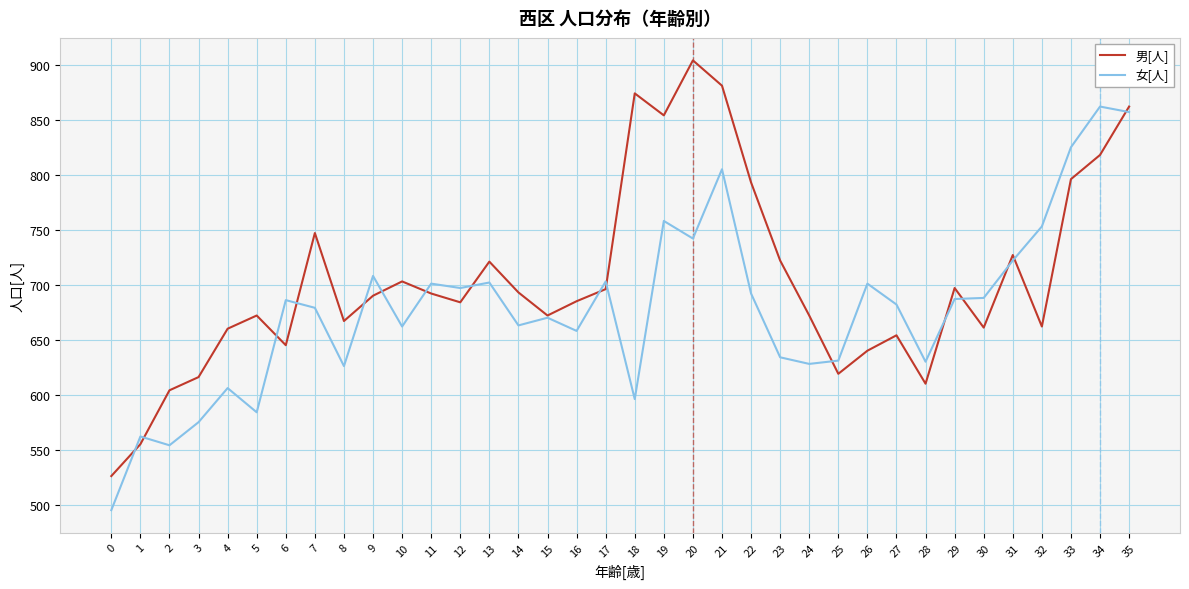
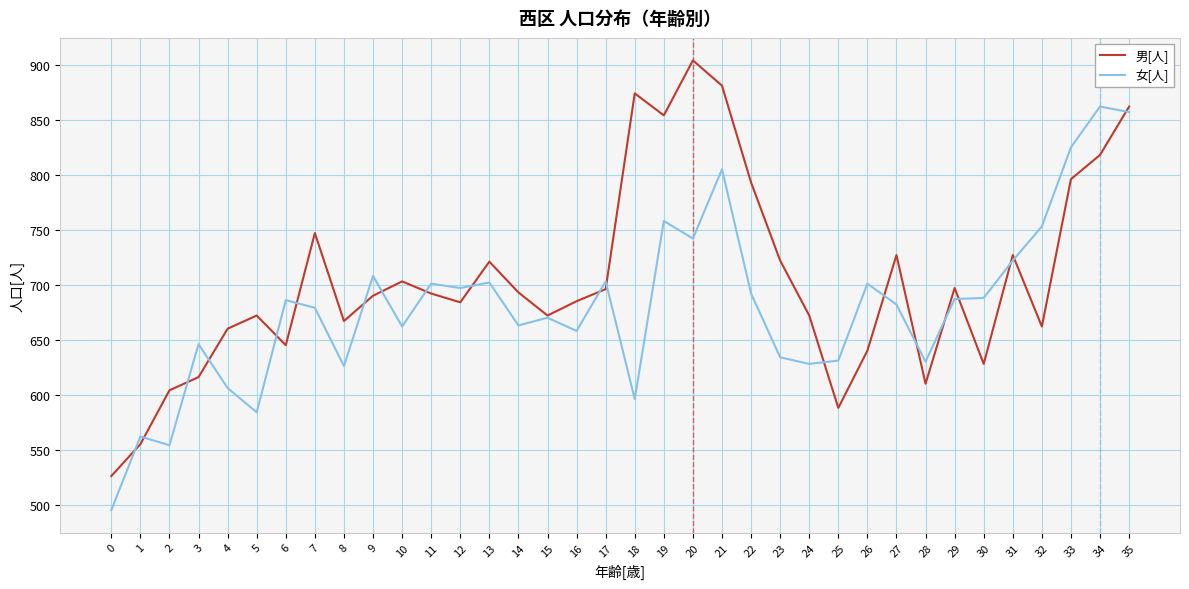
  {
    "男[人]": {
      "0": 526,
      "1": 555,
      "2": 604,
      "3": 616,
      "4": 660,
      "5": 672,
      "6": 645,
      "7": 747,
      "8": 667,
      "9": 690,
      "10": 703,
      "11": 692,
      "12": 684,
      "13": 721,
      "14": 693,
      "16": 685,
      "17": 696,
      "18": 874,
      "19": 854,
      "20": 904,
      "21": 881,
      "22": 793,
      "23": 722,
      "24": 672,
-     "25": 619,
+     "25": 588,
      "26": 640,
-     "27": 654,
+     "27": 727,
      "28": 610,
      "29": 697,
-     "30": 661,
+     "30": 628,
      "31": 727,
      "32": 662,
      "33": 796,
      "34": 818,
      "35": 862
    },
    "女[人]": {
      "0": 495,
      "1": 562,
      "2": 554,
-     "3": 575,
+     "3": 646,
      "4": 606,
      "5": 584,
      "6": 686,
      "7": 679,
      "8": 626,
      "9": 708,
      "10": 662,
      "11": 701,
      "12": 697,
      "13": 702,
      "14": 663,
      "16": 658,
      "17": 703,
      "18": 596,
      "19": 758,
      "20": 742,
      "21": 805,
      "22": 692,
      "23": 634,
      "24": 628,
      "25": 631,
      "26": 701,
      "27": 682,
      "28": 630,
      "29": 687,
      "30": 688,
      "31": 722,
      "32": 753,
      "33": 825,
      "34": 862,
      "35": 857
    }
  }
